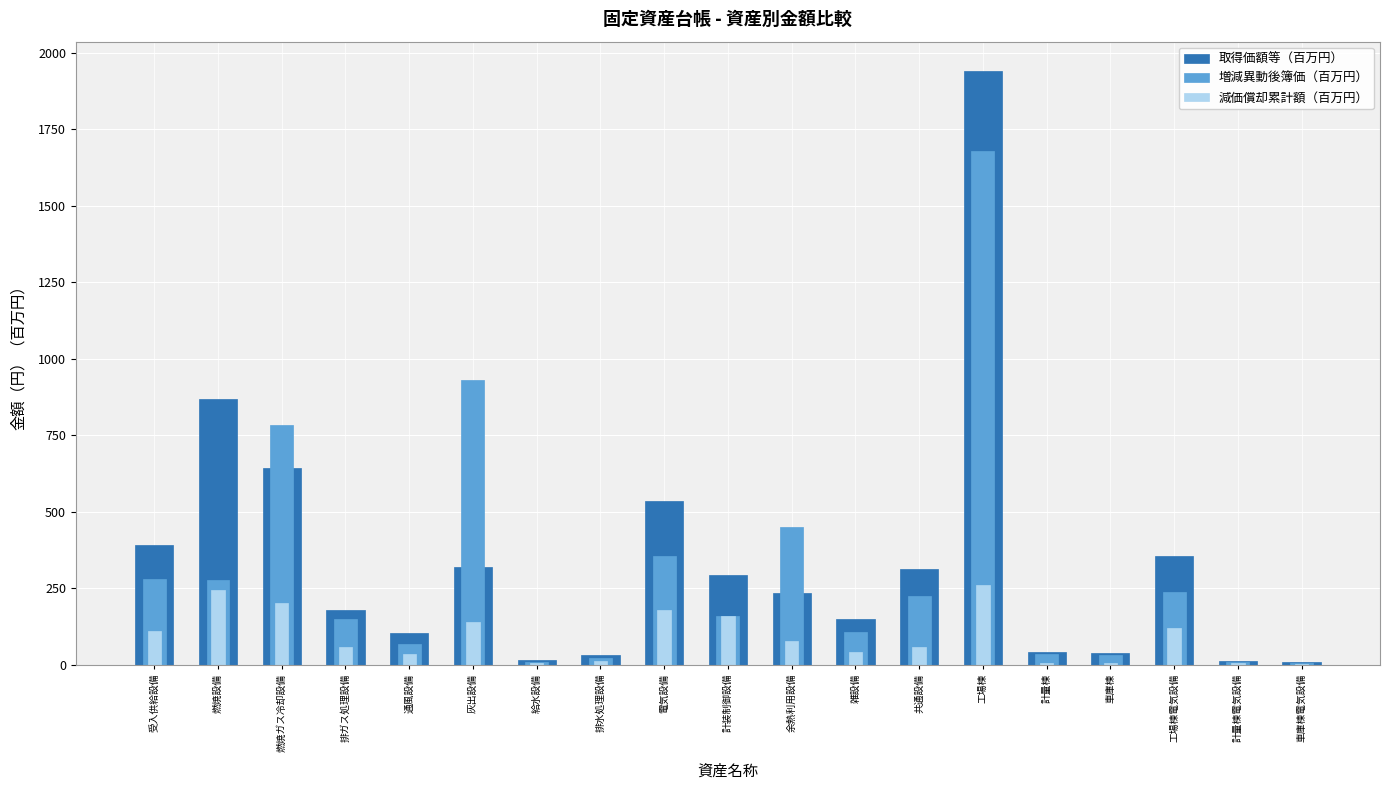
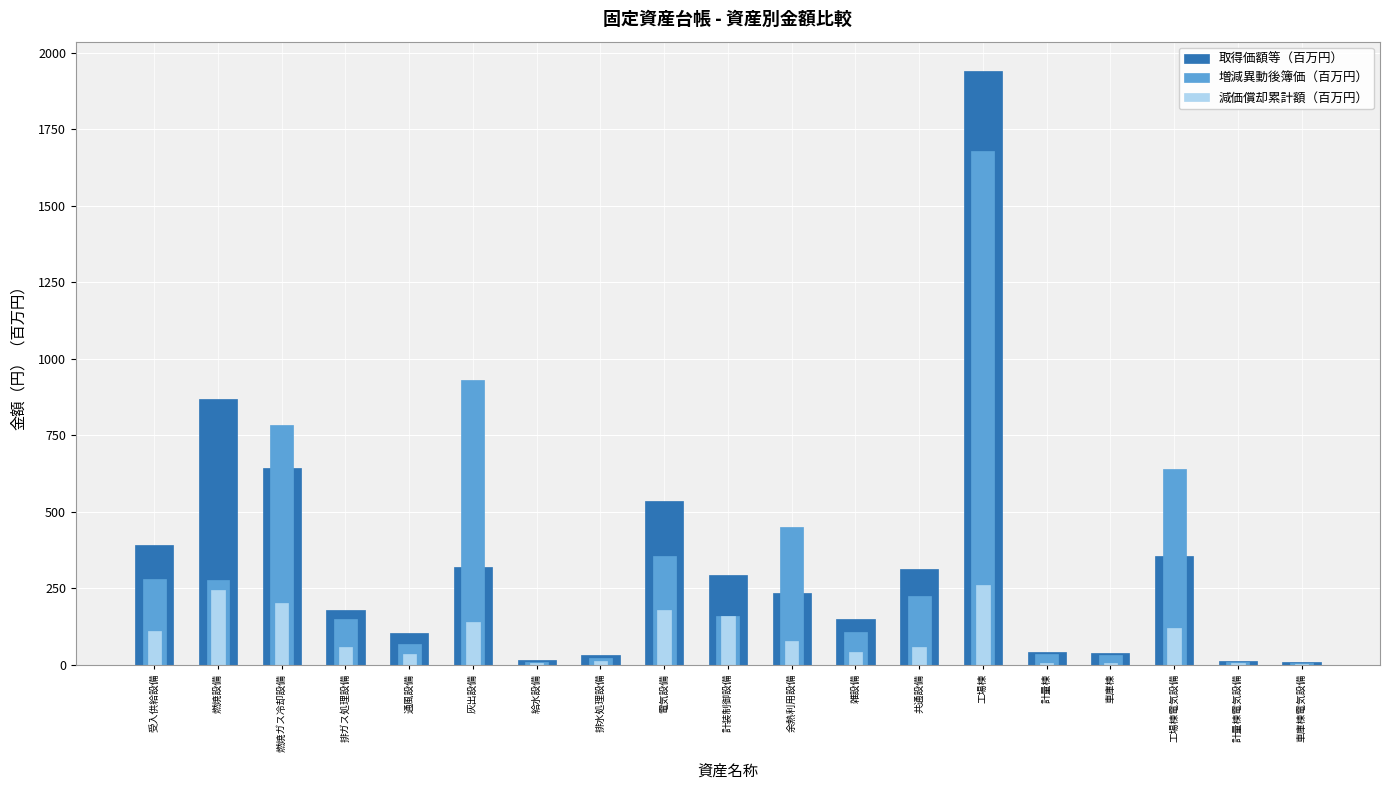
  {
    "取得価額等（百万円）": {
      "受入供給設備": 390,
      "燃焼設備": 870,
      "排ガス処理設備": 180,
      "通風設備": 100,
      "給水設備": 20,
      "排水処理設備": 30,
      "電気設備": 540,
      "計装制御設備": 290,
      "雑設備": 150,
      "共通設備": 310,
      "工場棟": 1940,
      "計量棟": 40,
      "車庫棟": 40,
      "計量棟電気設備": 10,
      "車庫棟電気設備": 10
    },
    "増減異動後簿価（百万円）": {
      "燃焼ガス冷却設備": 780,
      "灰出設備": 930,
      "給水設備": 10,
      "余熱利用設備": 450,
      "計量棟": 40,
      "車庫棟": 30,
-     "工場棟電気設備": 240,
+     "工場棟電気設備": 640,
      "計量棟電気設備": 10
    }
  }
